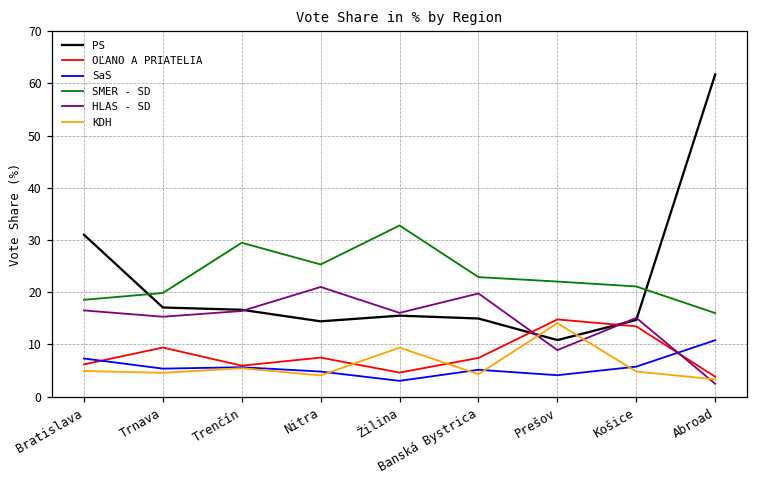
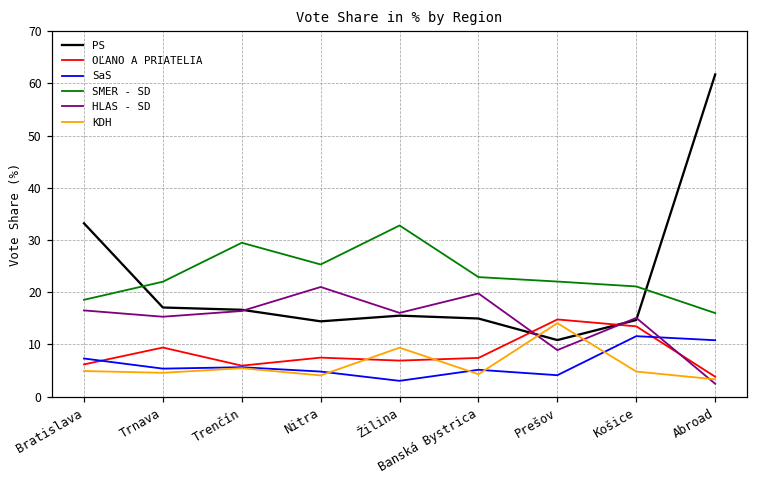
  {
    "PS": {
-     "Bratislava": 31,
+     "Bratislava": 33,
      "Trnava": 17,
      "Nitra": 14,
      "Banská Bystrica": 15,
      "Prešov": 11,
      "Abroad": 62
    },
    "OĽANO A PRIATELIA": {
      "Bratislava": 6,
      "Trnava": 9,
      "Nitra": 7,
-     "Žilina": 5,
+     "Žilina": 7,
      "Banská Bystrica": 7,
      "Prešov": 15,
      "Košice": 13
    },
    "SaS": {
      "Bratislava": 7,
      "Trnava": 5,
      "Nitra": 5,
      "Žilina": 3,
      "Banská Bystrica": 5,
      "Prešov": 4,
-     "Košice": 6,
+     "Košice": 12,
      "Abroad": 11
    },
    "SMER - SD": {
      "Bratislava": 19,
-     "Trnava": 20,
+     "Trnava": 22,
      "Trenčín": 29,
      "Nitra": 25,
      "Žilina": 33,
      "Banská Bystrica": 23,
      "Prešov": 22,
      "Košice": 21,
      "Abroad": 16
    },
    "HLAS - SD": {
      "Bratislava": 17,
      "Trnava": 15,
      "Nitra": 21,
      "Banská Bystrica": 20,
      "Prešov": 9,
      "Abroad": 2
    },
    "KDH": {
      "Bratislava": 5,
      "Trnava": 5,
      "Nitra": 4,
      "Žilina": 9,
      "Banská Bystrica": 4,
      "Prešov": 14,
      "Košice": 5
    }
  }
